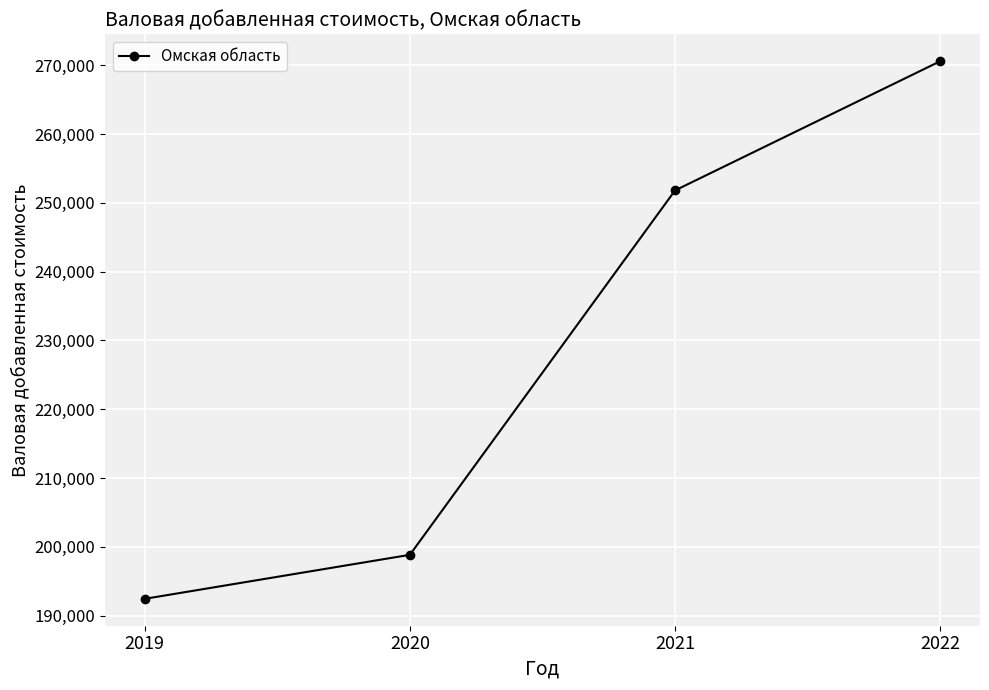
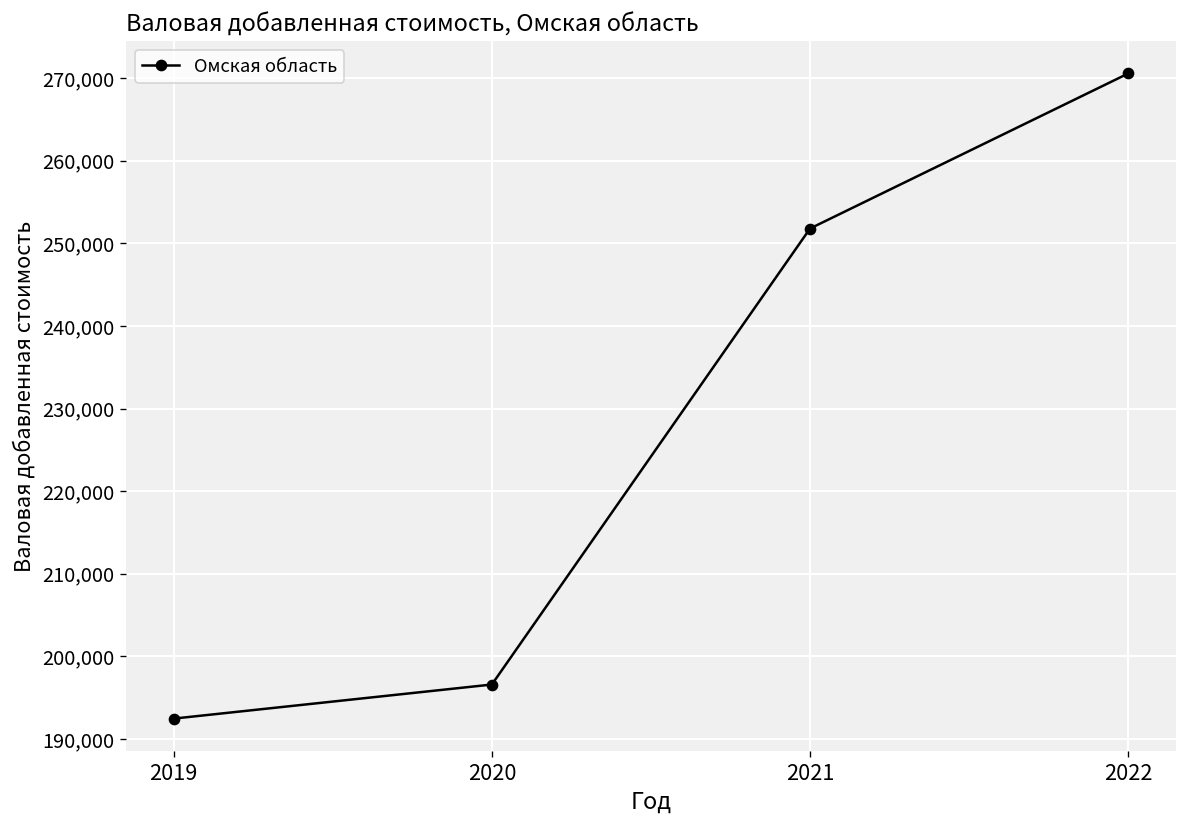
  {
    "2019": "192,000",
-   "2020": "199,000",
+   "2020": "197,000",
    "2021": "252,000",
    "2022": "271,000"
  }
